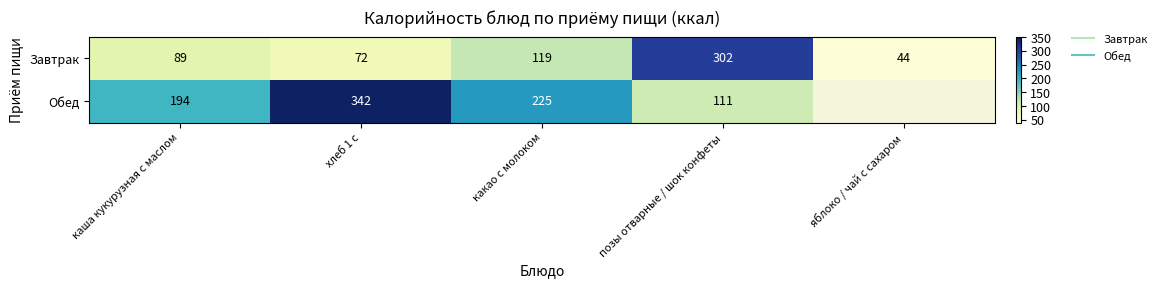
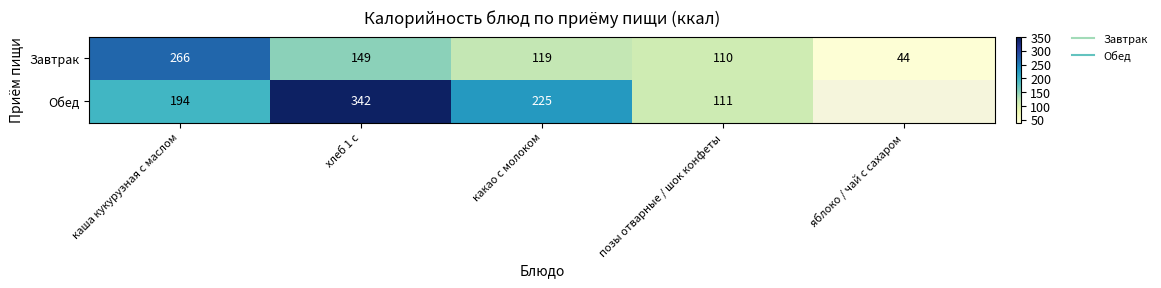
  {
    "Завтрак": {
-     "каша кукурузная с маслом": 89,
-     "хлеб 1 с": 72,
+     "каша кукурузная с маслом": 266,
+     "хлеб 1 с": 149,
      "какао с молоком": 119,
-     "позы отварные / шок конфеты": 302,
+     "позы отварные / шок конфеты": 110,
      "яблоко / чай с сахаром": 44
    },
    "Обед": {
      "каша кукурузная с маслом": 194,
      "хлеб 1 с": 342,
      "какао с молоком": 225,
      "позы отварные / шок конфеты": 111
    }
  }
